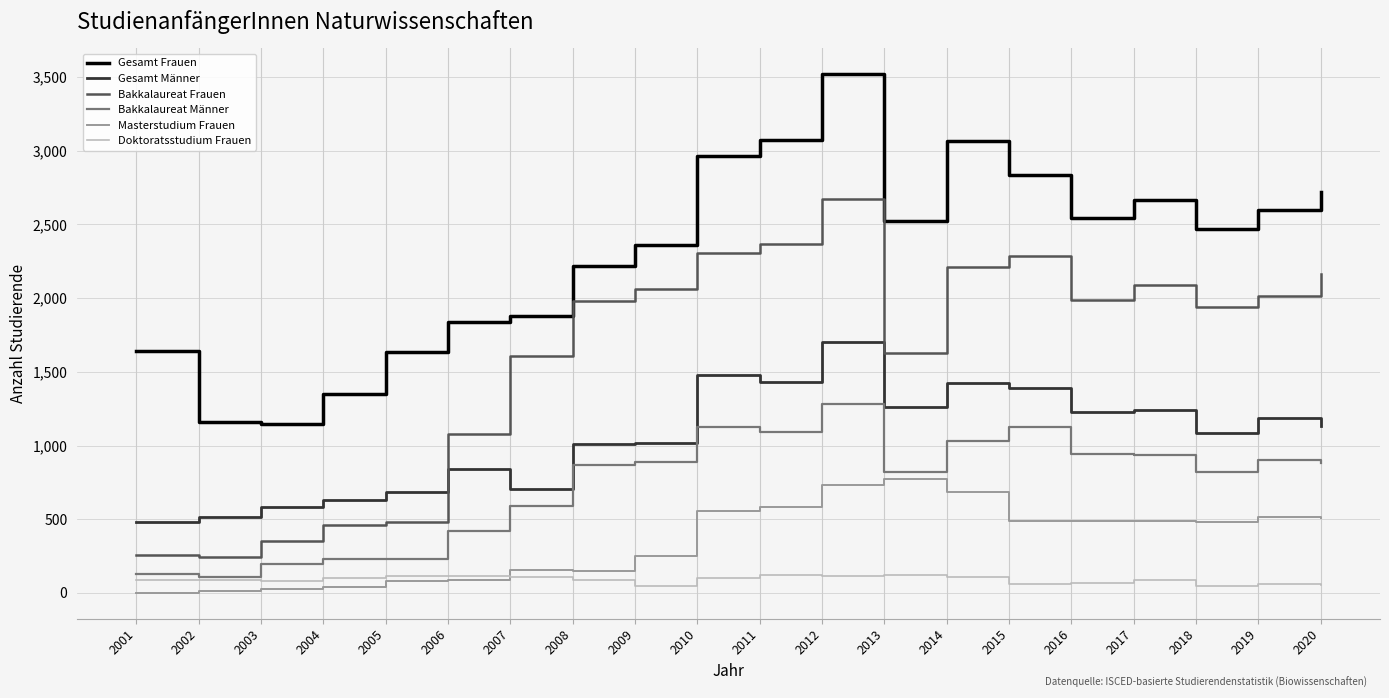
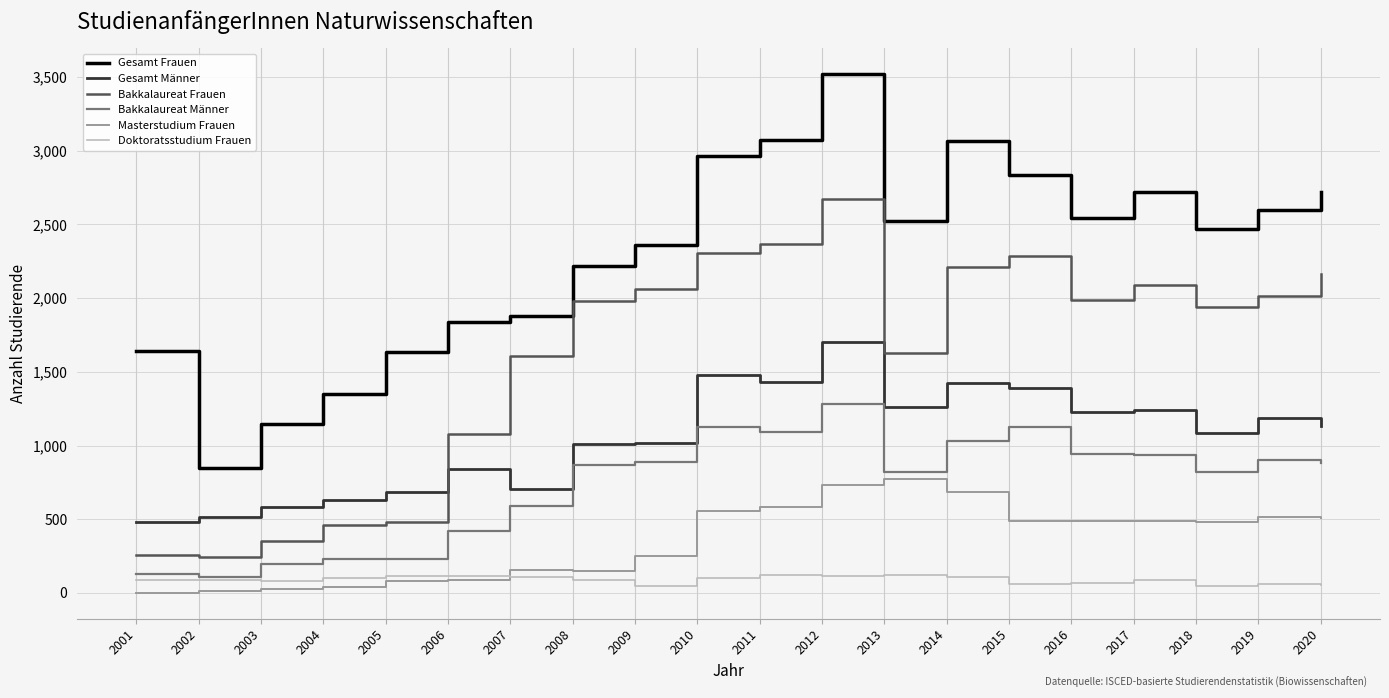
  {
    "Gesamt Frauen": {
      "2001": "1,640",
-     "2002": "1,160",
+     "2002": "850",
      "2003": "1,150",
      "2004": "1,350",
      "2005": "1,640",
      "2006": "1,840",
      "2007": "1,880",
      "2008": "2,220",
      "2009": "2,360",
      "2010": "2,960",
      "2011": "3,070",
      "2012": "3,520",
      "2013": "2,520",
      "2014": "3,070",
      "2015": "2,840",
      "2016": "2,540",
-     "2017": "2,660",
+     "2017": "2,720",
      "2018": "2,470",
      "2019": "2,590",
      "2020": "2,720"
    }
  }
